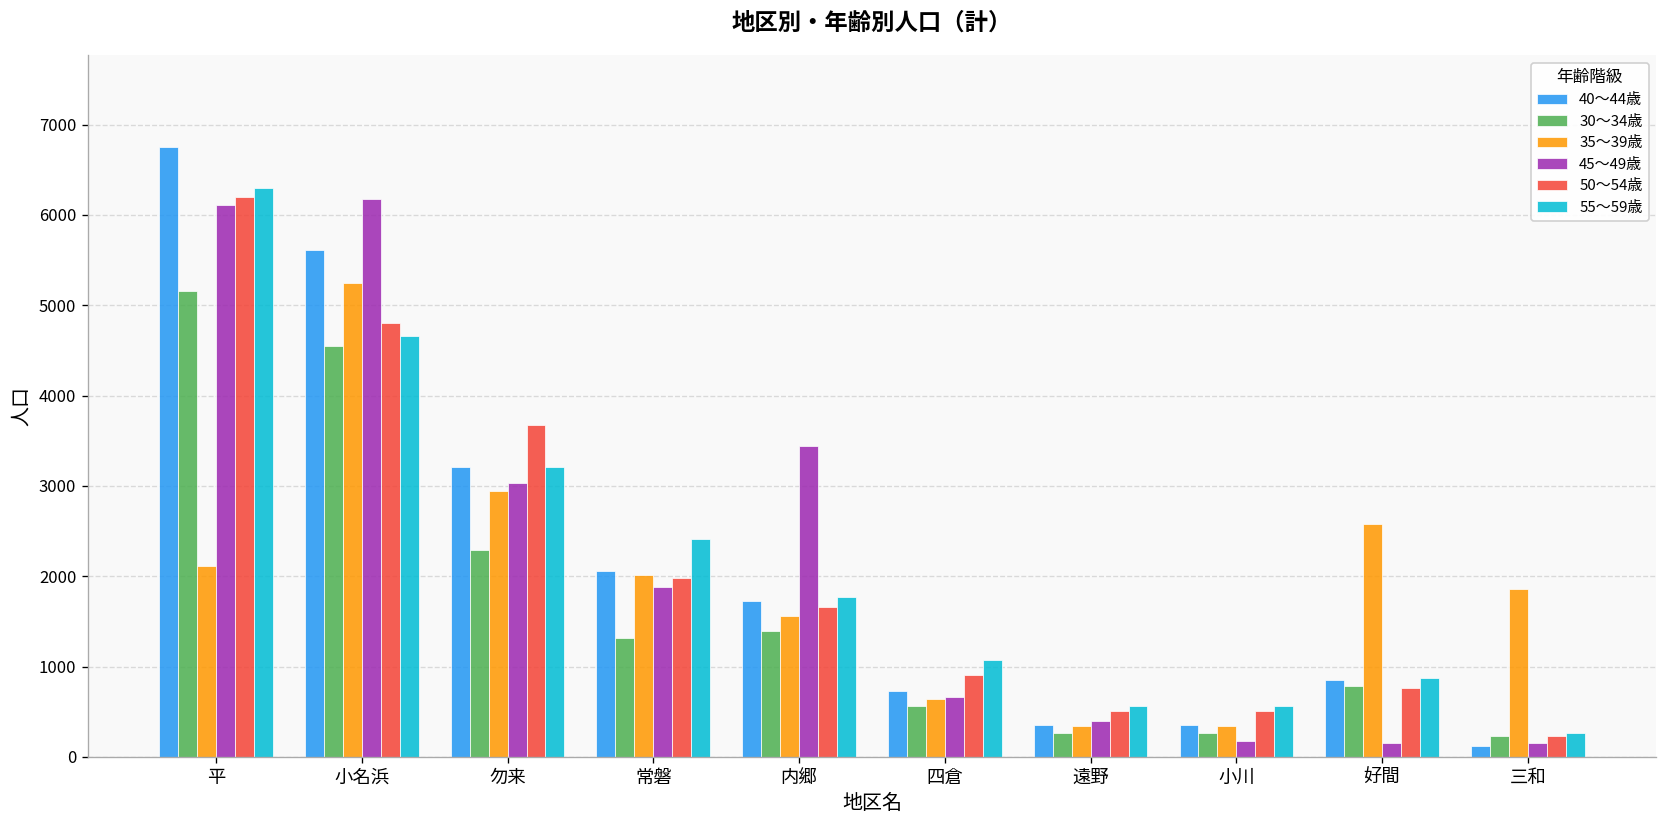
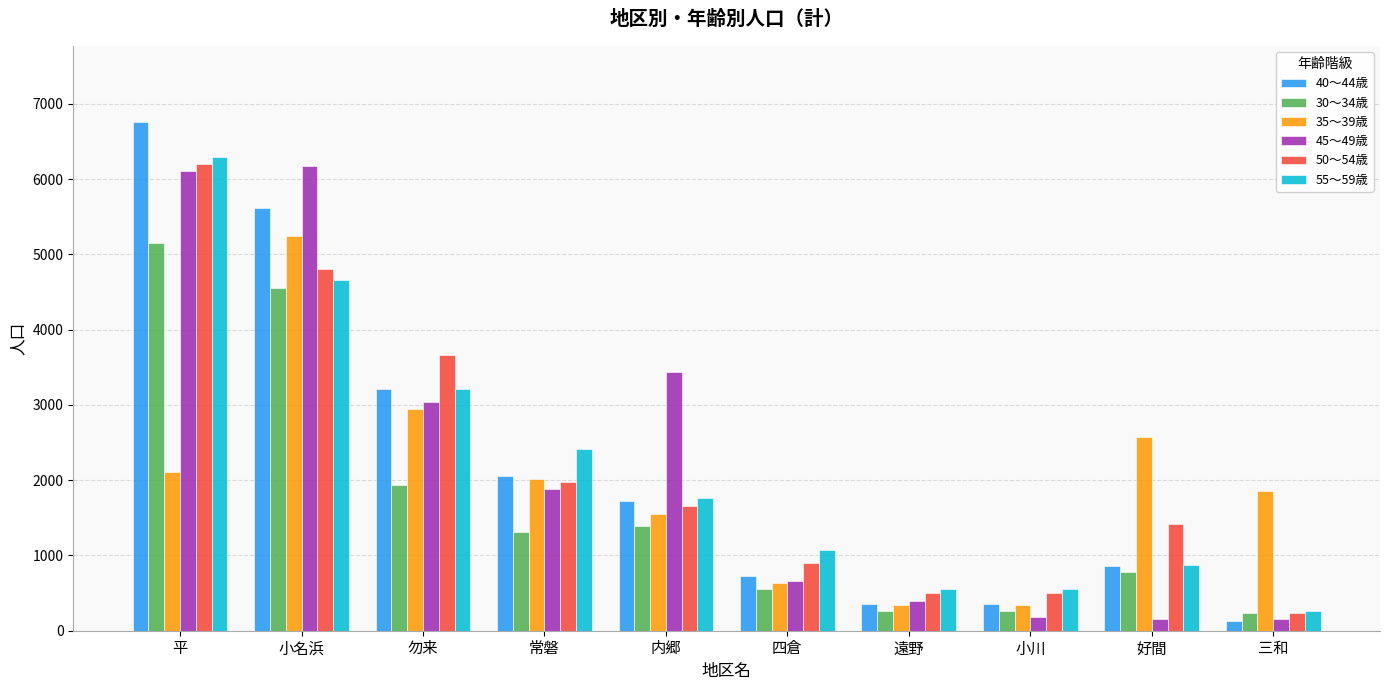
  {
    "30～34歳": {
      "平": 5200,
      "小名浜": 4500,
-     "勿来": 2300,
+     "勿来": 1900,
      "常磐": 1300,
      "内郷": 1400,
      "四倉": 600,
      "遠野": 300,
      "小川": 300,
      "好間": 800,
      "三和": 200
    },
    "35～39歳": {
      "平": 2100,
      "小名浜": 5200,
      "勿来": 2900,
      "常磐": 2000,
      "内郷": 1600,
      "四倉": 600,
      "遠野": 300,
      "小川": 300,
      "好間": 2600,
      "三和": 1900
    },
    "45～49歳": {
      "平": 6100,
      "小名浜": 6200,
      "勿来": 3000,
      "常磐": 1900,
      "内郷": 3400,
      "四倉": 700,
      "遠野": 400,
      "小川": 200,
      "好間": 200,
      "三和": 200
    },
    "50～54歳": {
      "平": 6200,
      "小名浜": 4800,
      "勿来": 3700,
      "常磐": 2000,
      "内郷": 1700,
      "四倉": 900,
      "遠野": 500,
      "小川": 500,
-     "好間": 800,
+     "好間": 1400,
      "三和": 200
    }
  }
